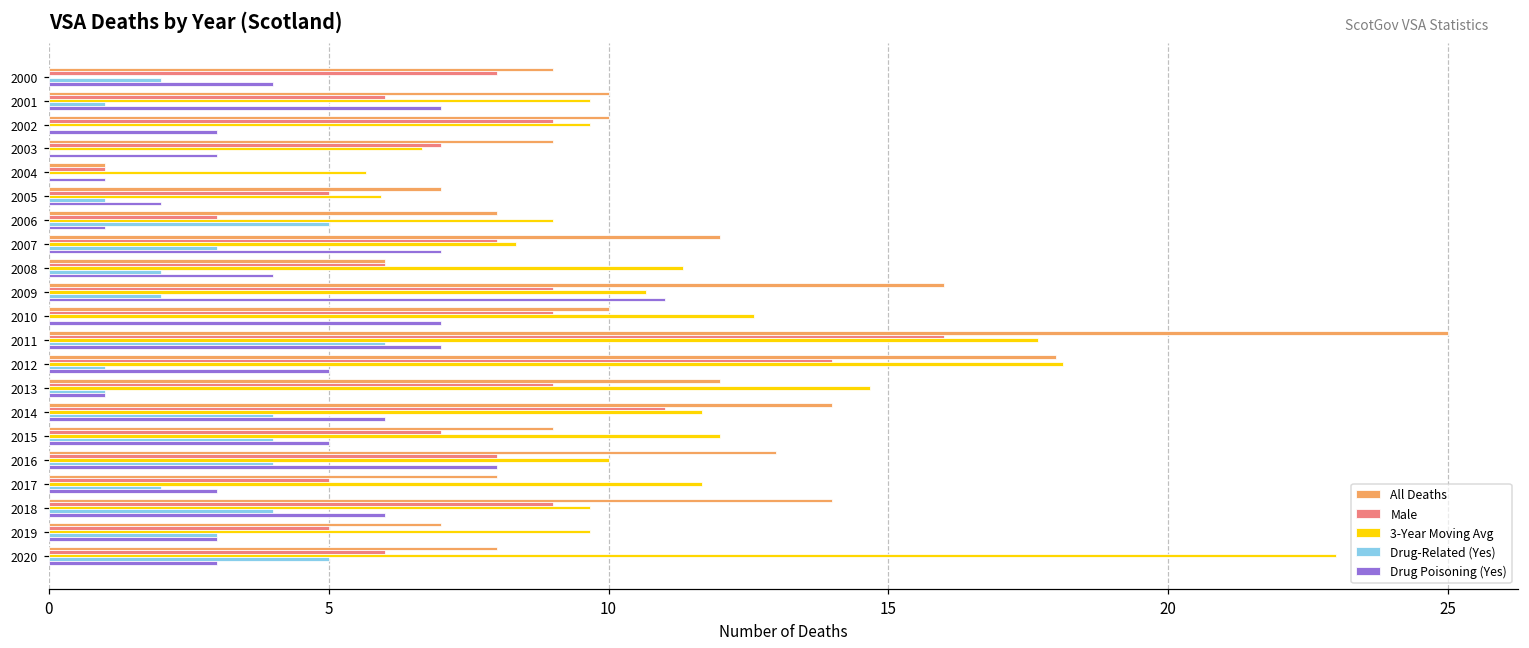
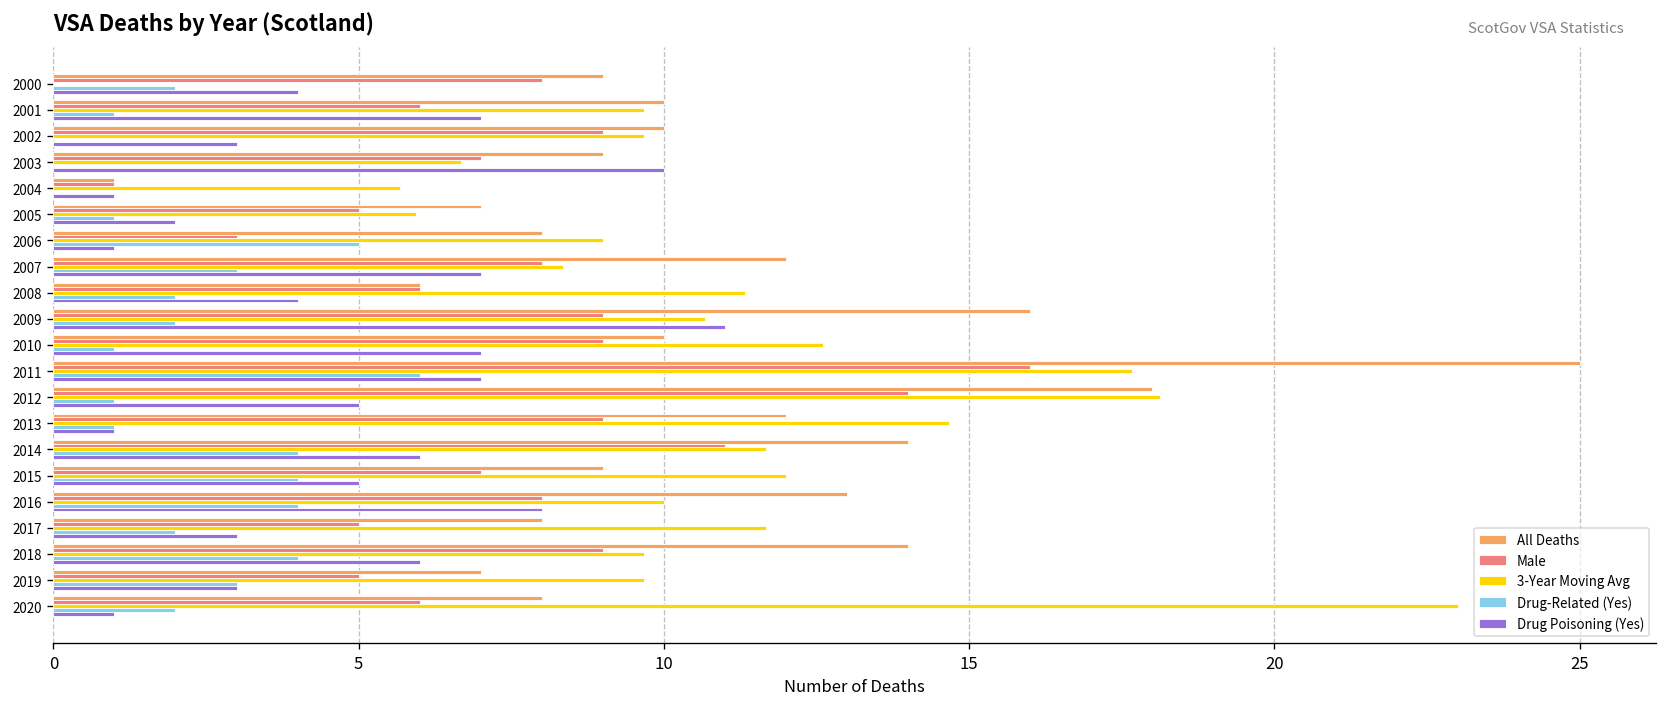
  {
    "3-Year Moving Avg": {
      "2000": 0,
      "2001": 9.7,
      "2002": 9.7,
      "2003": 6.7,
      "2004": 5.7,
      "2005": 5.9,
      "2006": 9,
      "2007": 8.4,
      "2008": 11.3,
      "2009": 10.7,
      "2010": 12.6,
      "2011": 17.7,
      "2012": 18.1,
      "2013": 14.7,
      "2014": 11.7,
      "2015": 12,
      "2016": 10,
      "2017": 11.7,
      "2018": 9.7,
      "2019": 9.7,
      "2020": 23
    },
    "Drug-Related (Yes)": {
      "2000": 2,
      "2001": 1,
      "2002": 0,
      "2003": 0,
      "2004": 0,
      "2005": 1,
      "2006": 5,
      "2007": 3,
      "2008": 2,
      "2009": 2,
-     "2010": 0,
+     "2010": 1,
      "2011": 6,
      "2012": 1,
      "2013": 1,
      "2014": 4,
      "2015": 4,
      "2016": 4,
      "2017": 2,
      "2018": 4,
      "2019": 3,
-     "2020": 5
+     "2020": 2
    },
    "Drug Poisoning (Yes)": {
      "2000": 4,
      "2001": 7,
      "2002": 3,
-     "2003": 3,
+     "2003": 10,
      "2004": 1,
      "2005": 2,
      "2006": 1,
      "2007": 7,
      "2008": 4,
      "2009": 11,
      "2010": 7,
      "2011": 7,
      "2012": 5,
      "2013": 1,
      "2014": 6,
      "2015": 5,
      "2016": 8,
      "2017": 3,
      "2018": 6,
      "2019": 3,
-     "2020": 3
+     "2020": 1
    }
  }
